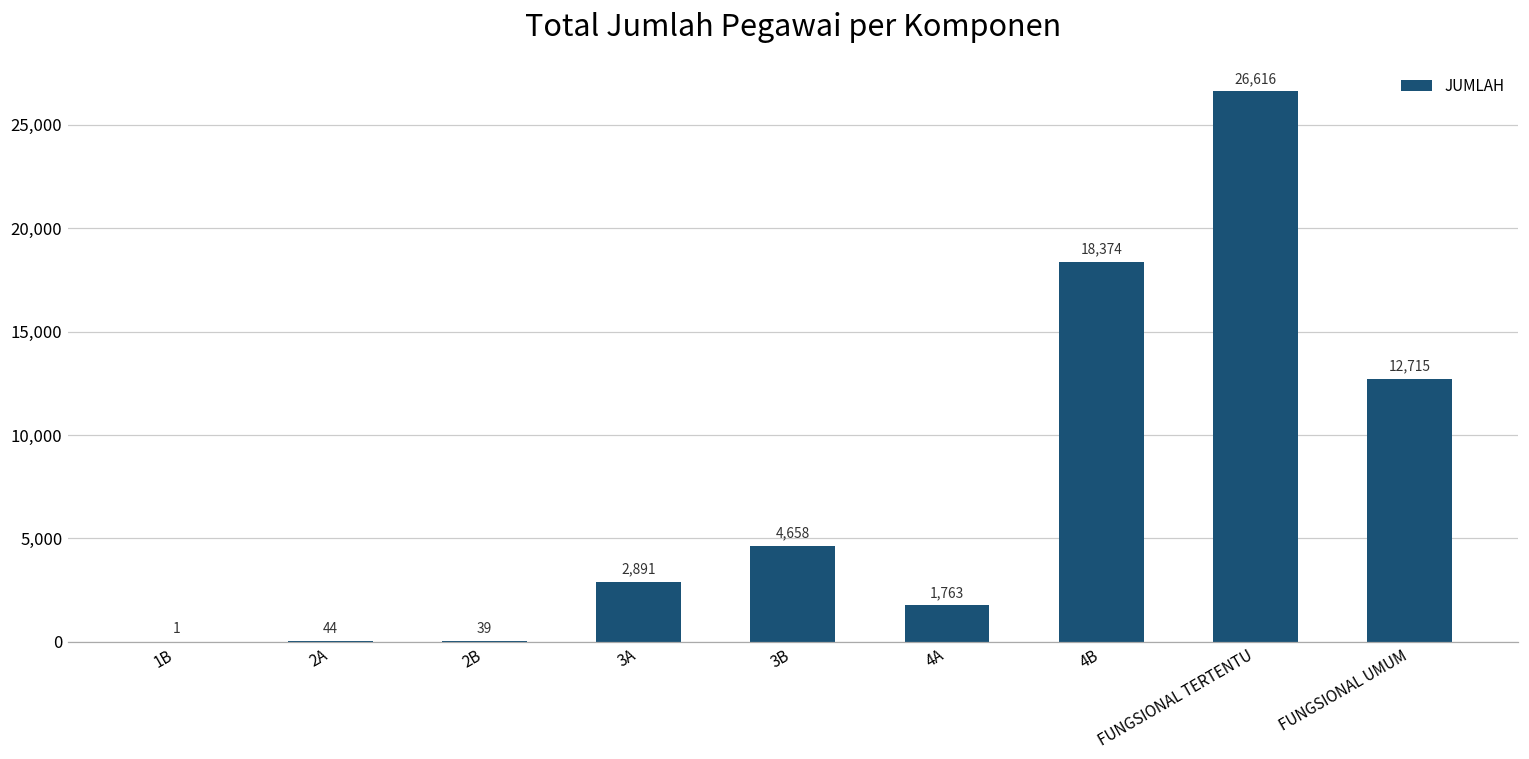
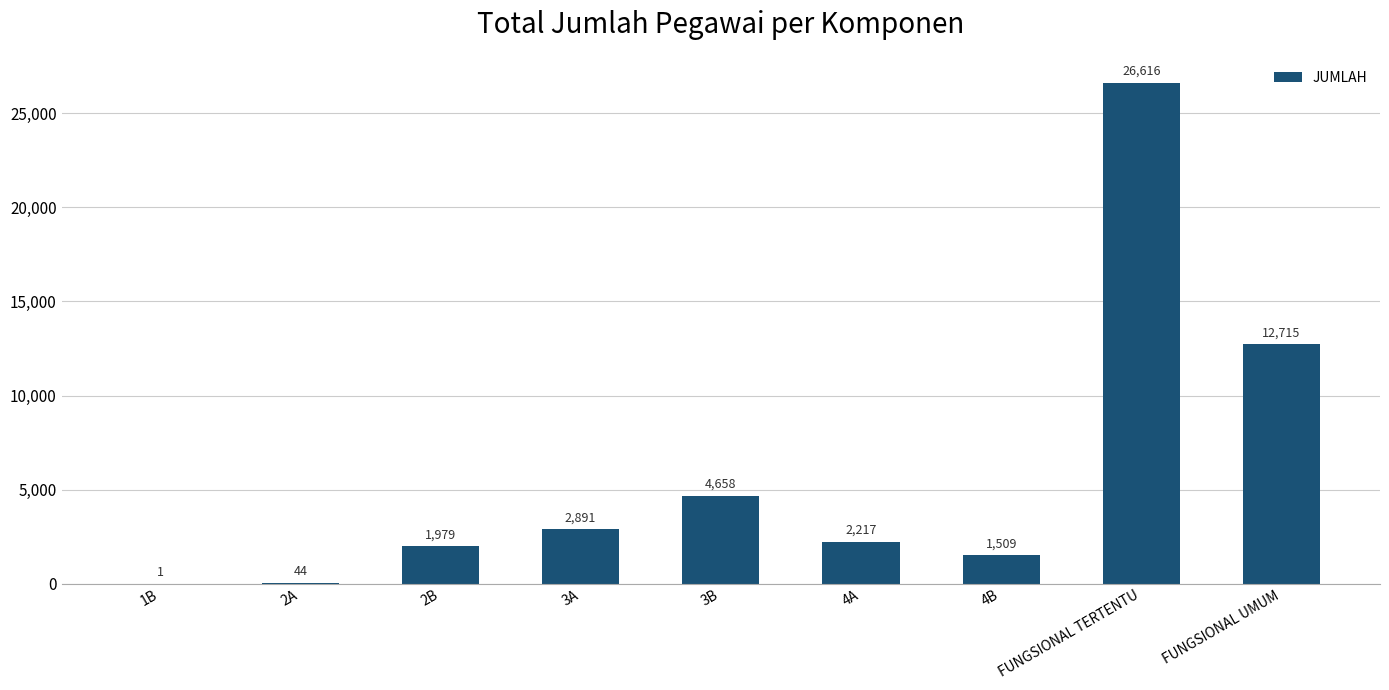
  {
    "1B": "1",
    "2A": "44",
-   "2B": "39",
+   "2B": "1,979",
    "3A": "2,891",
    "3B": "4,658",
-   "4A": "1,763",
-   "4B": "18,374",
+   "4A": "2,217",
+   "4B": "1,509",
    "FUNGSIONAL TERTENTU": "26,616",
    "FUNGSIONAL UMUM": "12,715"
  }
